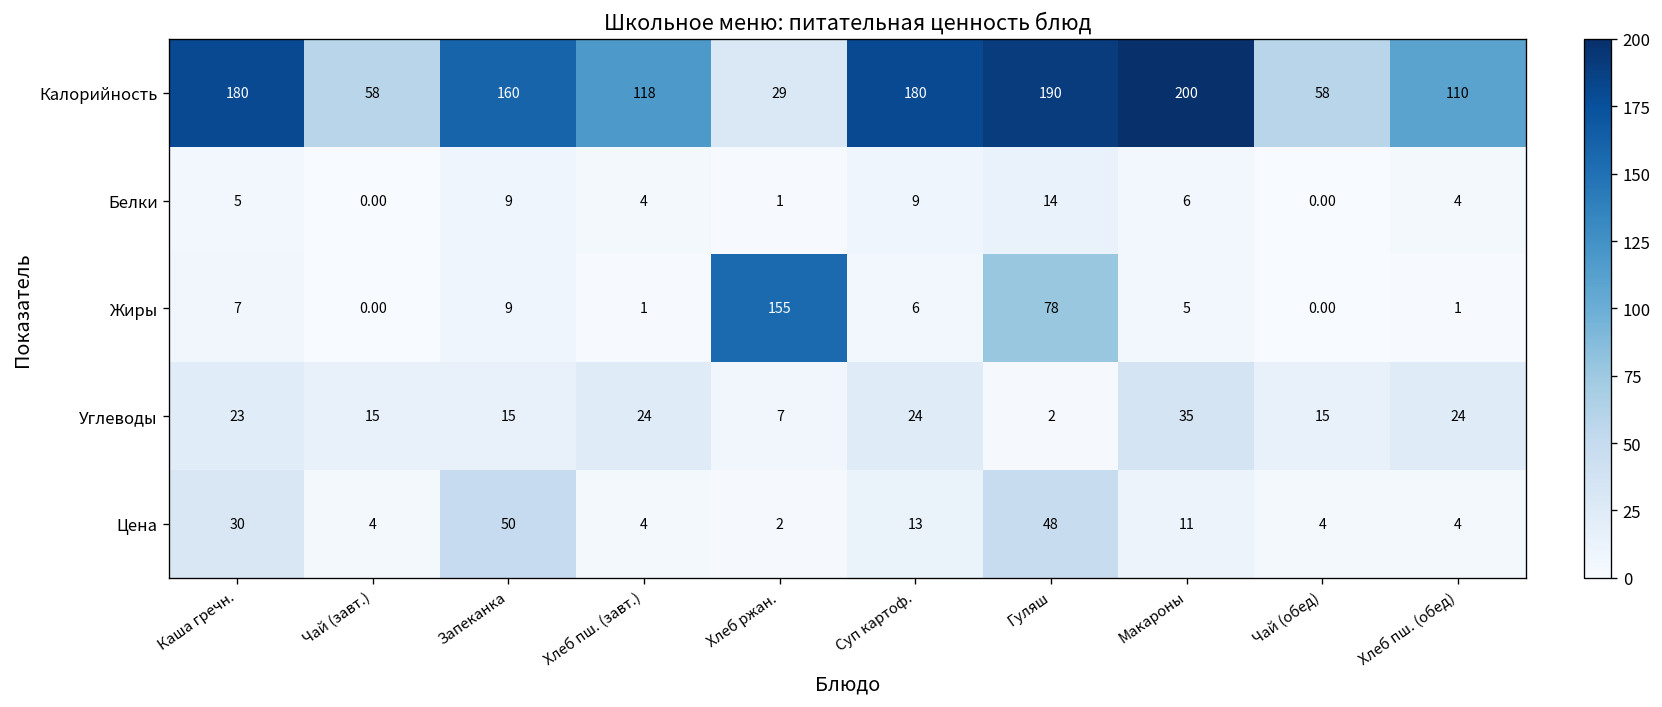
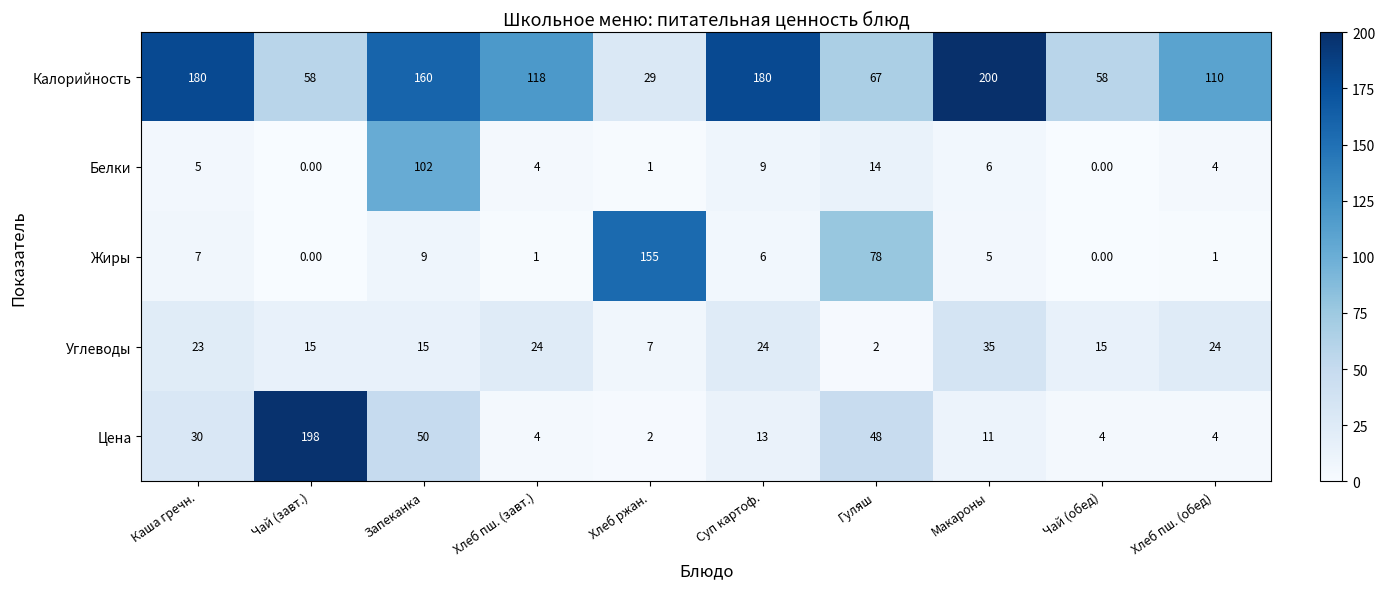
  {
    "Калорийность": {
      "Каша гречн.": 180,
      "Чай (завт.)": 58,
      "Запеканка": 160,
      "Хлеб пш. (завт.)": 118,
      "Хлеб ржан.": 29,
      "Суп картоф.": 180,
-     "Гуляш": 190,
+     "Гуляш": 67,
      "Макароны": 200,
      "Чай (обед)": 58,
      "Хлеб пш. (обед)": 110
    },
    "Белки": {
      "Каша гречн.": 5,
      "Чай (завт.)": 0.00,
-     "Запеканка": 9,
+     "Запеканка": 102,
      "Хлеб пш. (завт.)": 4,
      "Хлеб ржан.": 1,
      "Суп картоф.": 9,
      "Гуляш": 14,
      "Макароны": 6,
      "Чай (обед)": 0.00,
      "Хлеб пш. (обед)": 4
    },
    "Жиры": {
      "Каша гречн.": 7,
      "Чай (завт.)": 0.00,
      "Запеканка": 9,
      "Хлеб пш. (завт.)": 1,
      "Хлеб ржан.": 155,
      "Суп картоф.": 6,
      "Гуляш": 78,
      "Макароны": 5,
      "Чай (обед)": 0.00,
      "Хлеб пш. (обед)": 1
    },
    "Углеводы": {
      "Каша гречн.": 23,
      "Чай (завт.)": 15,
      "Запеканка": 15,
      "Хлеб пш. (завт.)": 24,
      "Хлеб ржан.": 7,
      "Суп картоф.": 24,
      "Гуляш": 2,
      "Макароны": 35,
      "Чай (обед)": 15,
      "Хлеб пш. (обед)": 24
    },
    "Цена": {
      "Каша гречн.": 30,
-     "Чай (завт.)": 4,
+     "Чай (завт.)": 198,
      "Запеканка": 50,
      "Хлеб пш. (завт.)": 4,
      "Хлеб ржан.": 2,
      "Суп картоф.": 13,
      "Гуляш": 48,
      "Макароны": 11,
      "Чай (обед)": 4,
      "Хлеб пш. (обед)": 4
    }
  }
